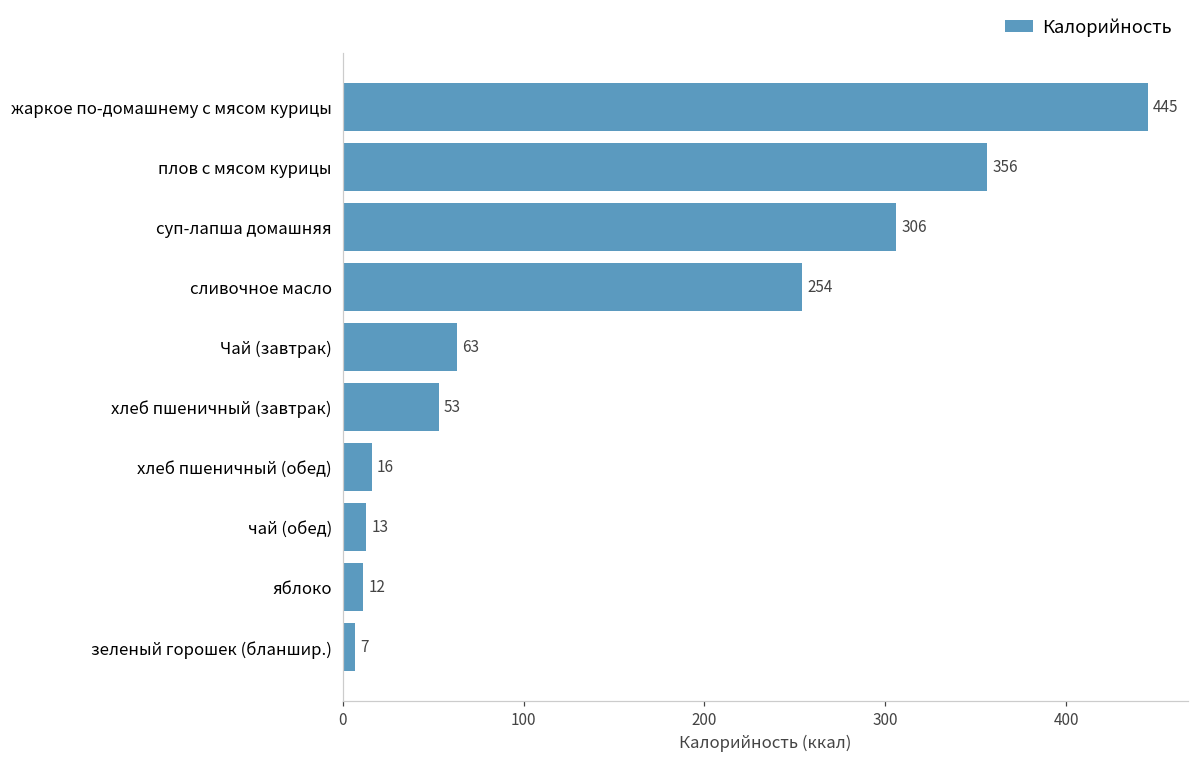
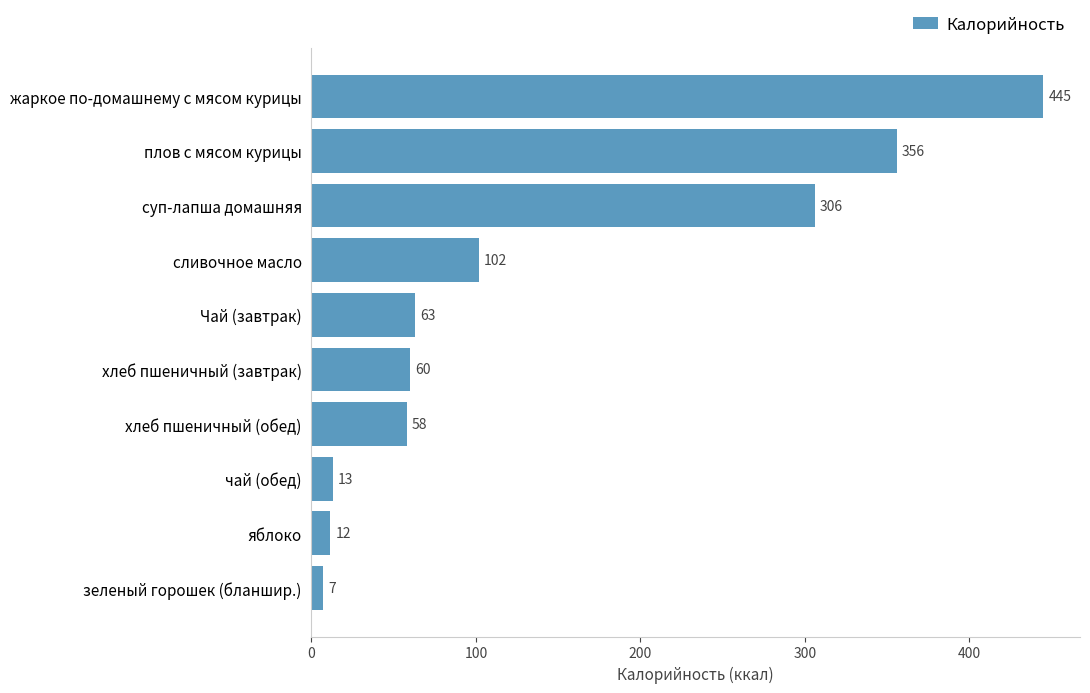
  {
    "жаркое по-домашнему с мясом курицы": 445,
    "плов с мясом курицы": 356,
    "суп-лапша домашняя": 306,
-   "сливочное масло": 254,
+   "сливочное масло": 102,
    "Чай (завтрак)": 63,
-   "хлеб пшеничный (завтрак)": 53,
-   "хлеб пшеничный (обед)": 16,
+   "хлеб пшеничный (завтрак)": 60,
+   "хлеб пшеничный (обед)": 58,
    "чай (обед)": 13,
    "яблоко": 12,
    "зеленый горошек (бланшир.)": 7
  }
